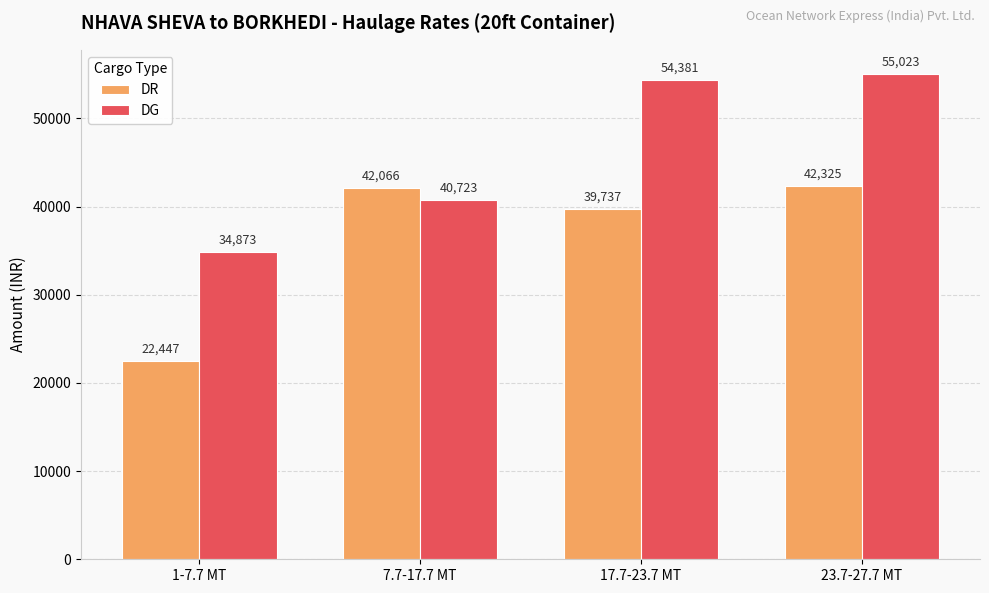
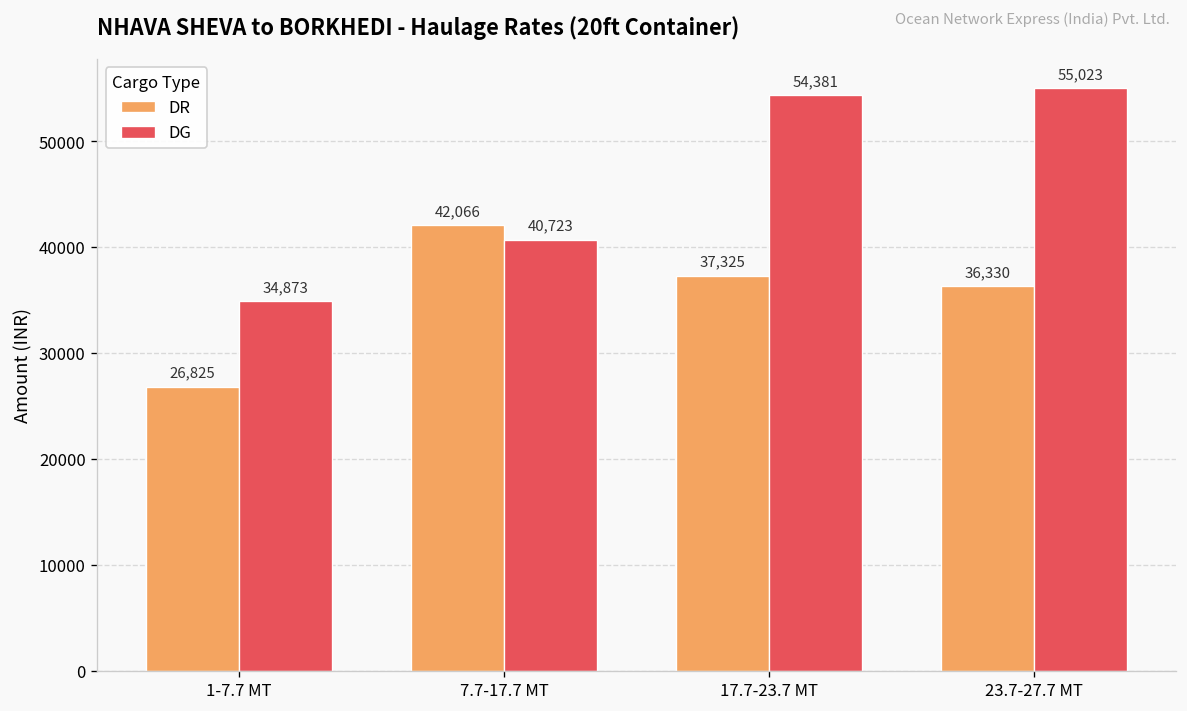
  {
    "DR": {
-     "1-7.7 MT": "22,447",
+     "1-7.7 MT": "26,825",
      "7.7-17.7 MT": "42,066",
-     "17.7-23.7 MT": "39,737",
-     "23.7-27.7 MT": "42,325"
+     "17.7-23.7 MT": "37,325",
+     "23.7-27.7 MT": "36,330"
    },
    "DG": {
      "1-7.7 MT": "34,873",
      "7.7-17.7 MT": "40,723",
      "17.7-23.7 MT": "54,381",
      "23.7-27.7 MT": "55,023"
    }
  }
